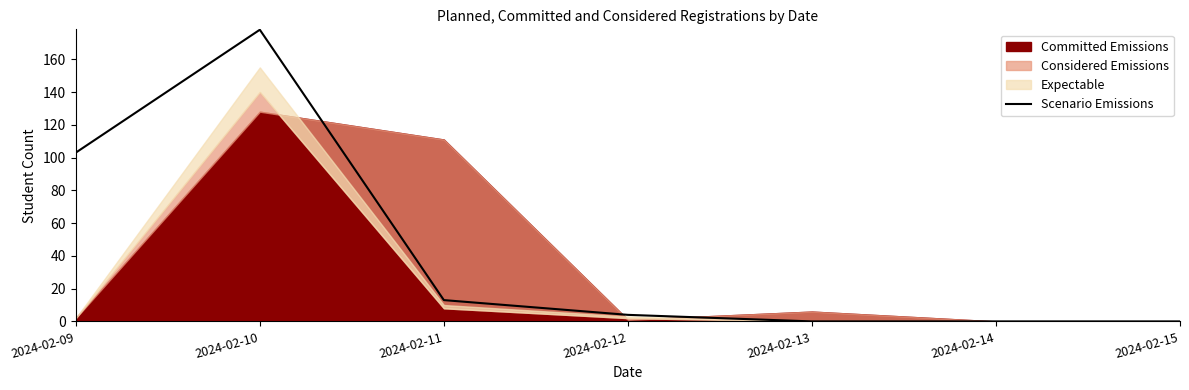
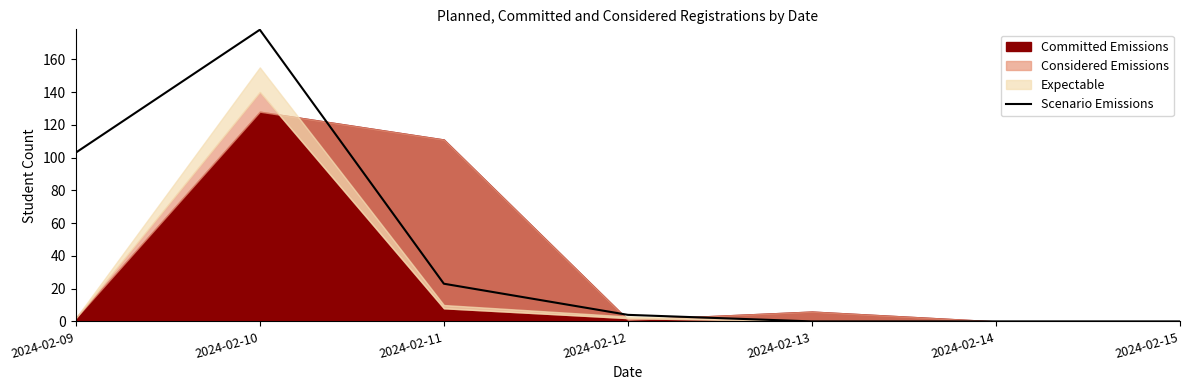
  {
    "Scenario Emissions": {
      "2024-02-09": 103,
      "2024-02-10": 178,
-     "2024-02-11": 13
+     "2024-02-11": 23
    },
    "Committed Emissions": {
      "2024-02-10": 128
    }
  }
